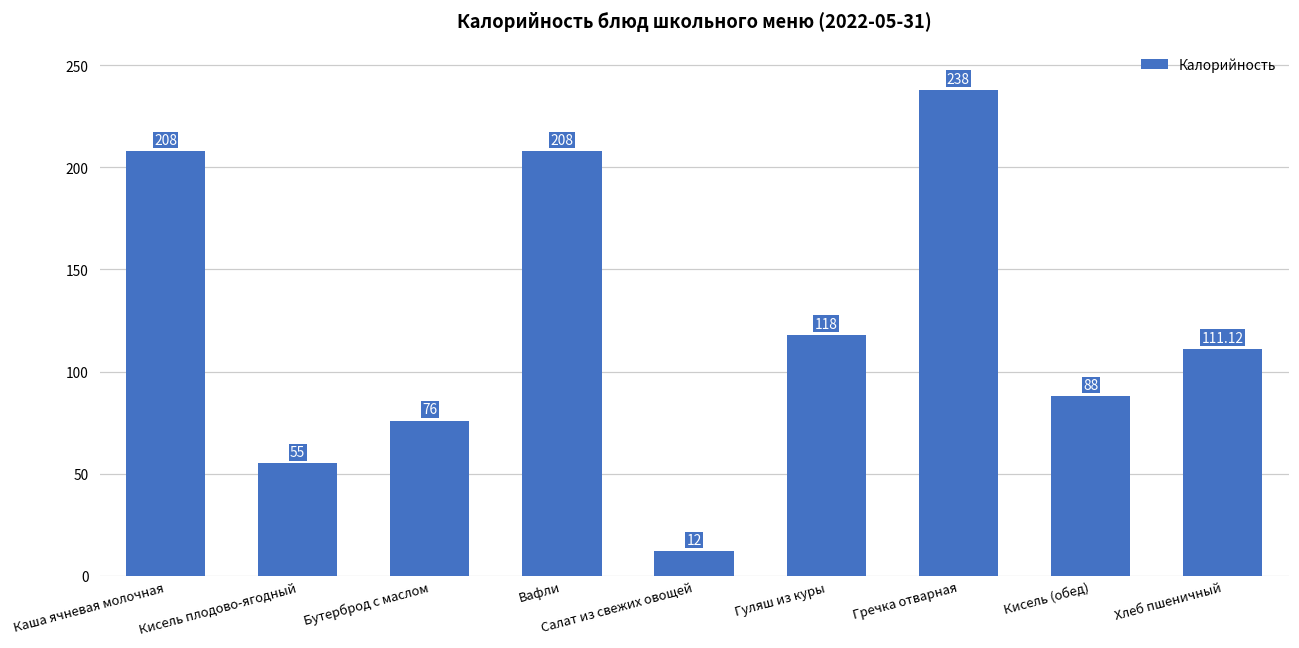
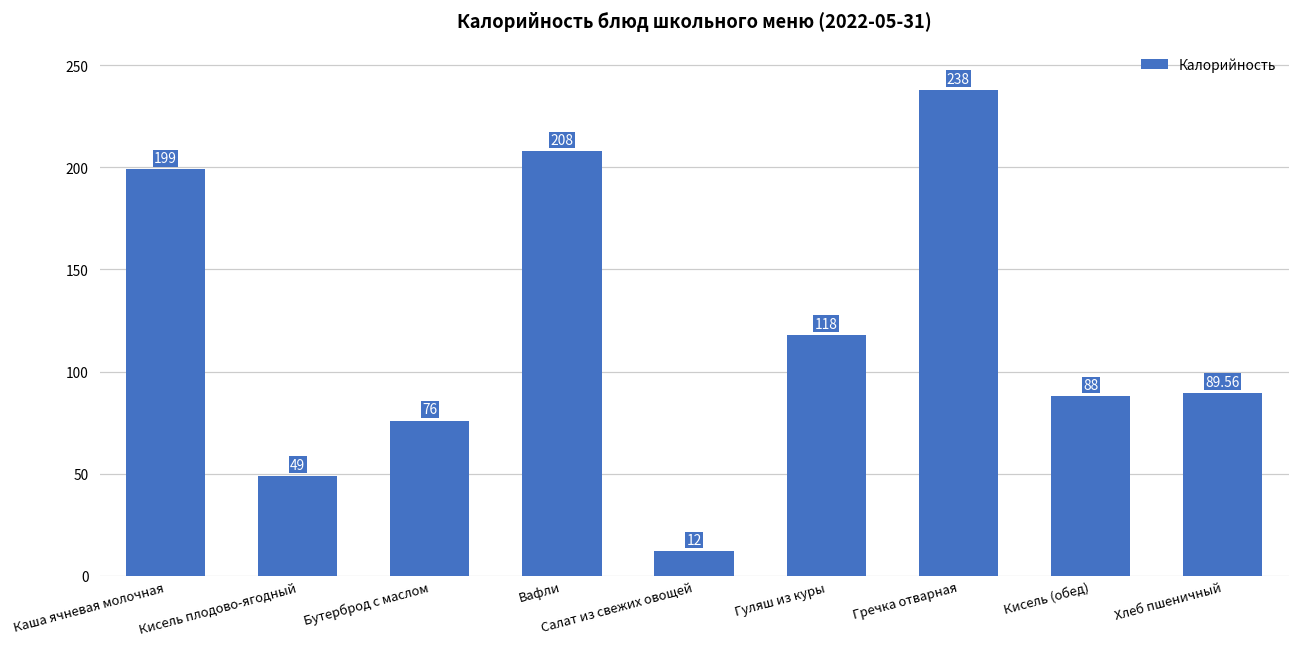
  {
-   "Каша ячневая молочная": 208,
-   "Кисель плодово-ягодный": 55,
-   "Хлеб пшеничный": 111.12
+   "Каша ячневая молочная": 199,
+   "Кисель плодово-ягодный": 49,
+   "Хлеб пшеничный": 89.56
  }
